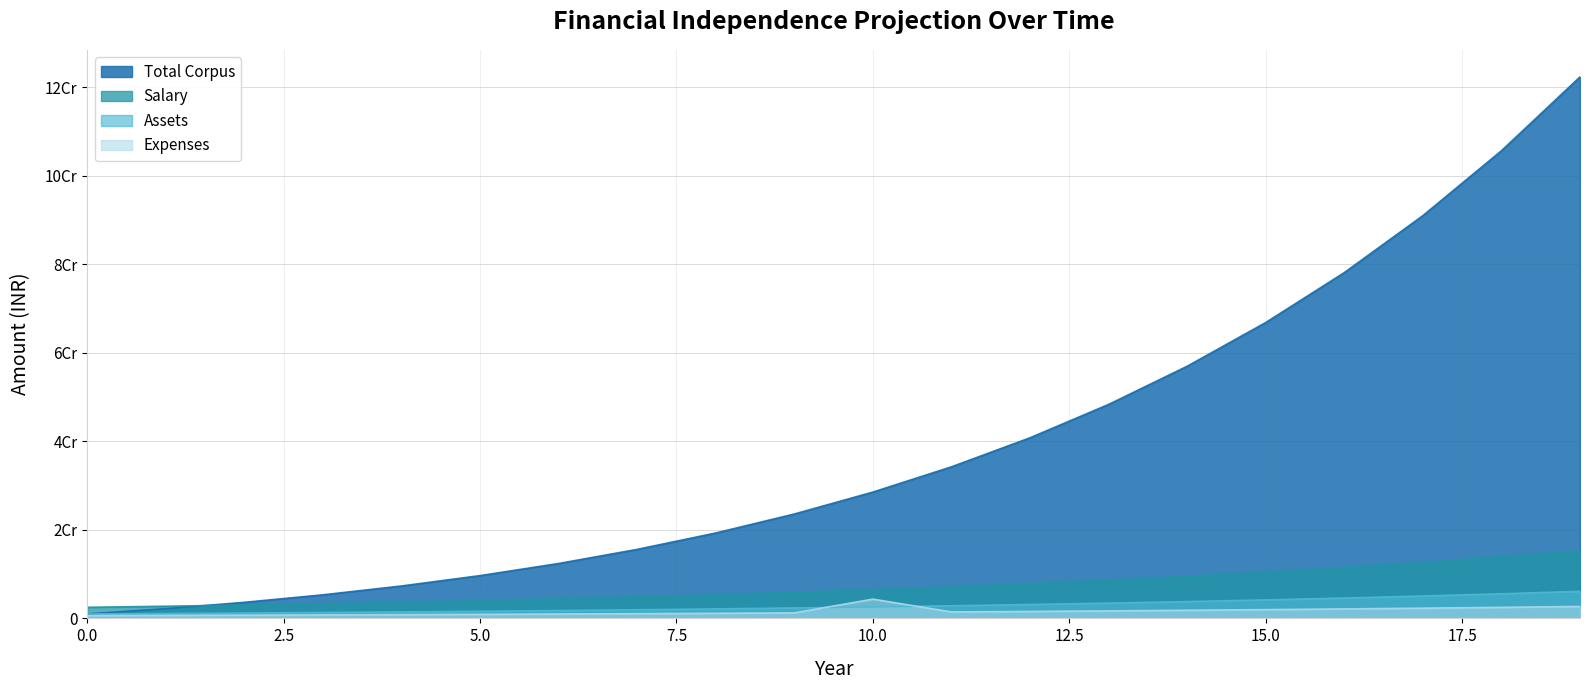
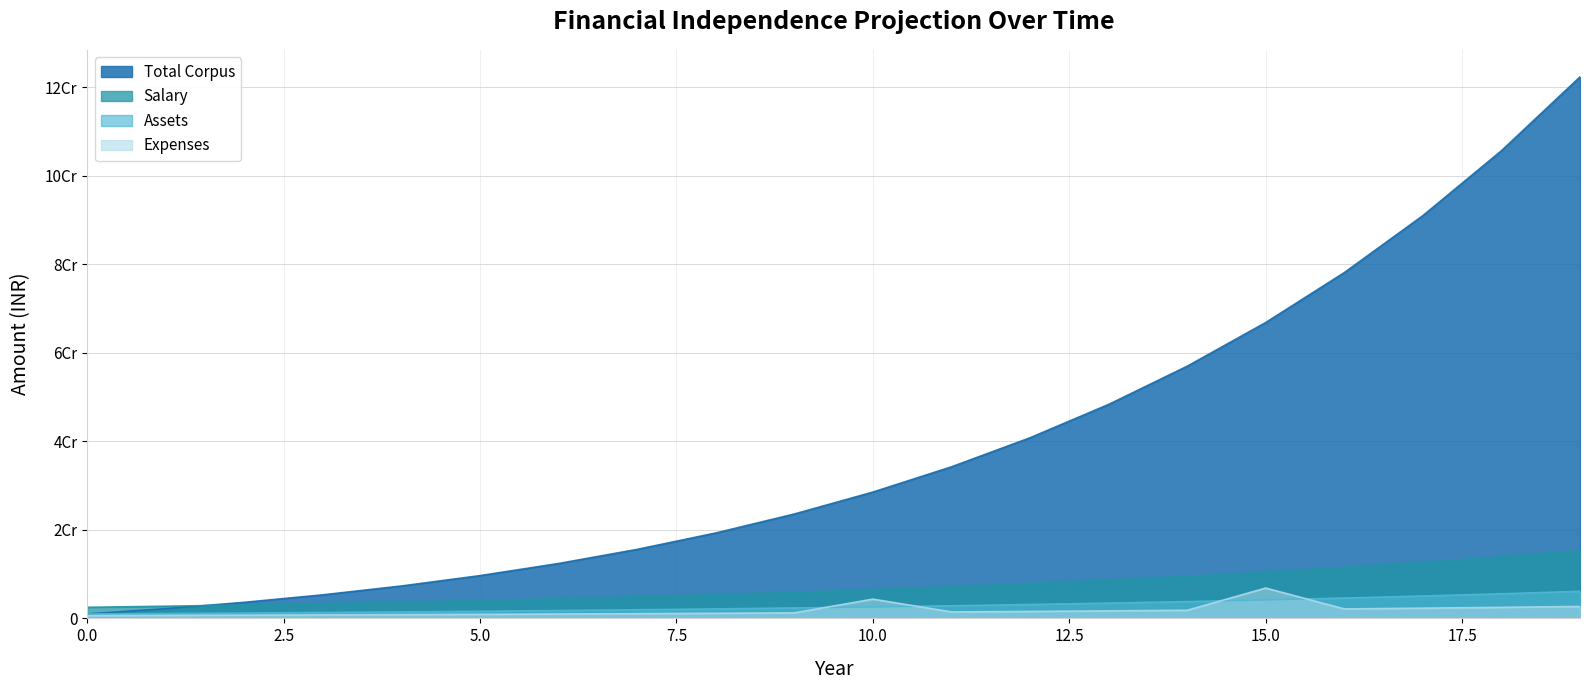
  {
    "Assets": {
      "5.0": "0.2Cr",
      "10.0": "0.3Cr",
      "15.0": "0.4Cr"
    },
    "Expenses": {
      "5.0": "0.1Cr",
      "10.0": "0.4Cr",
-     "15.0": "0.2Cr"
+     "15.0": "0.7Cr"
    }
  }
